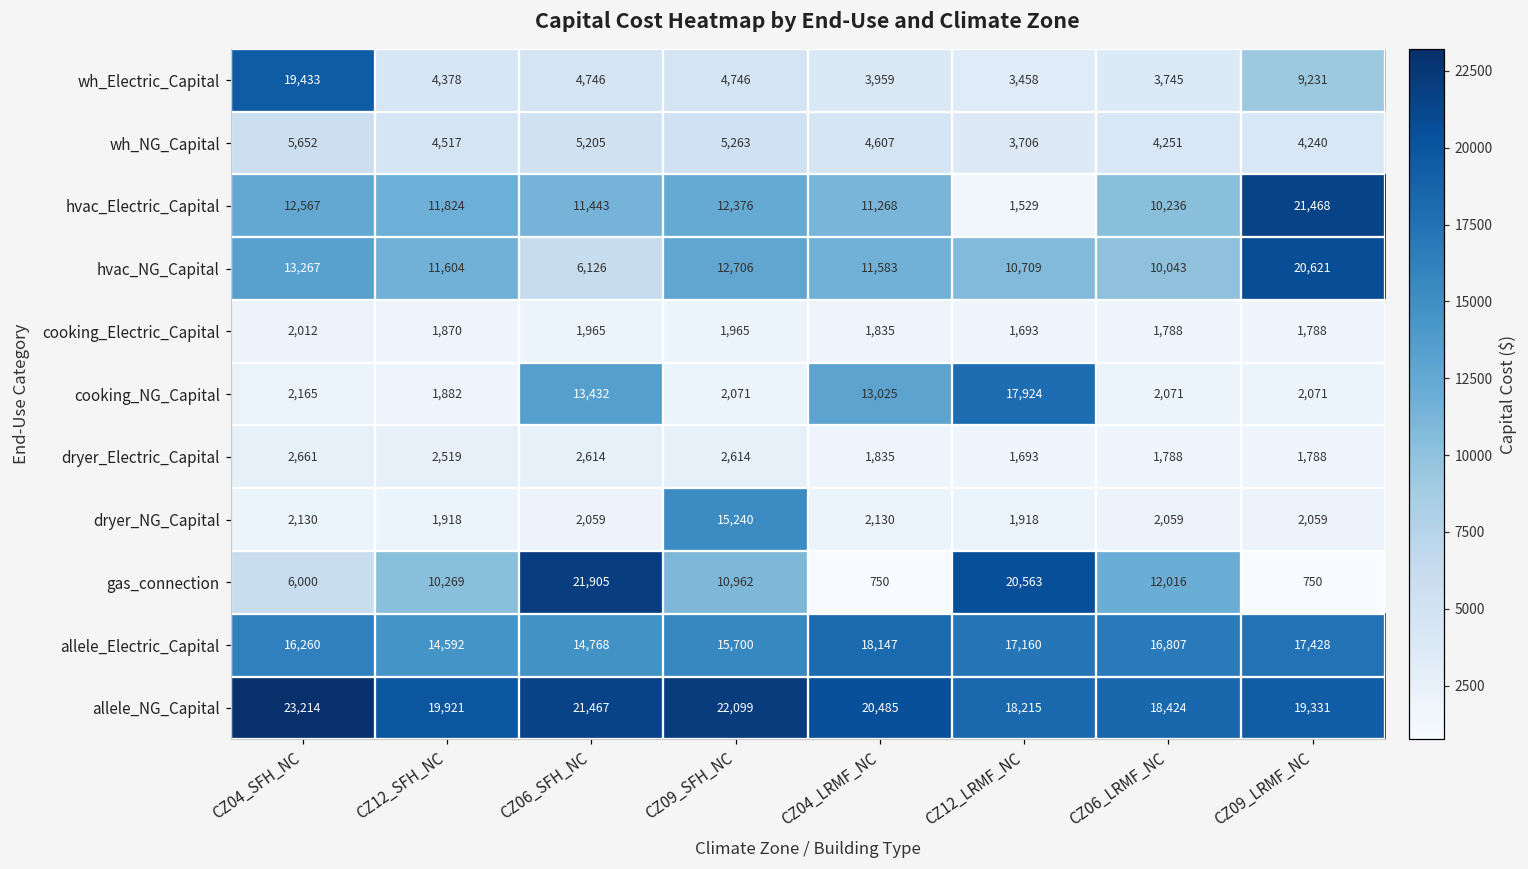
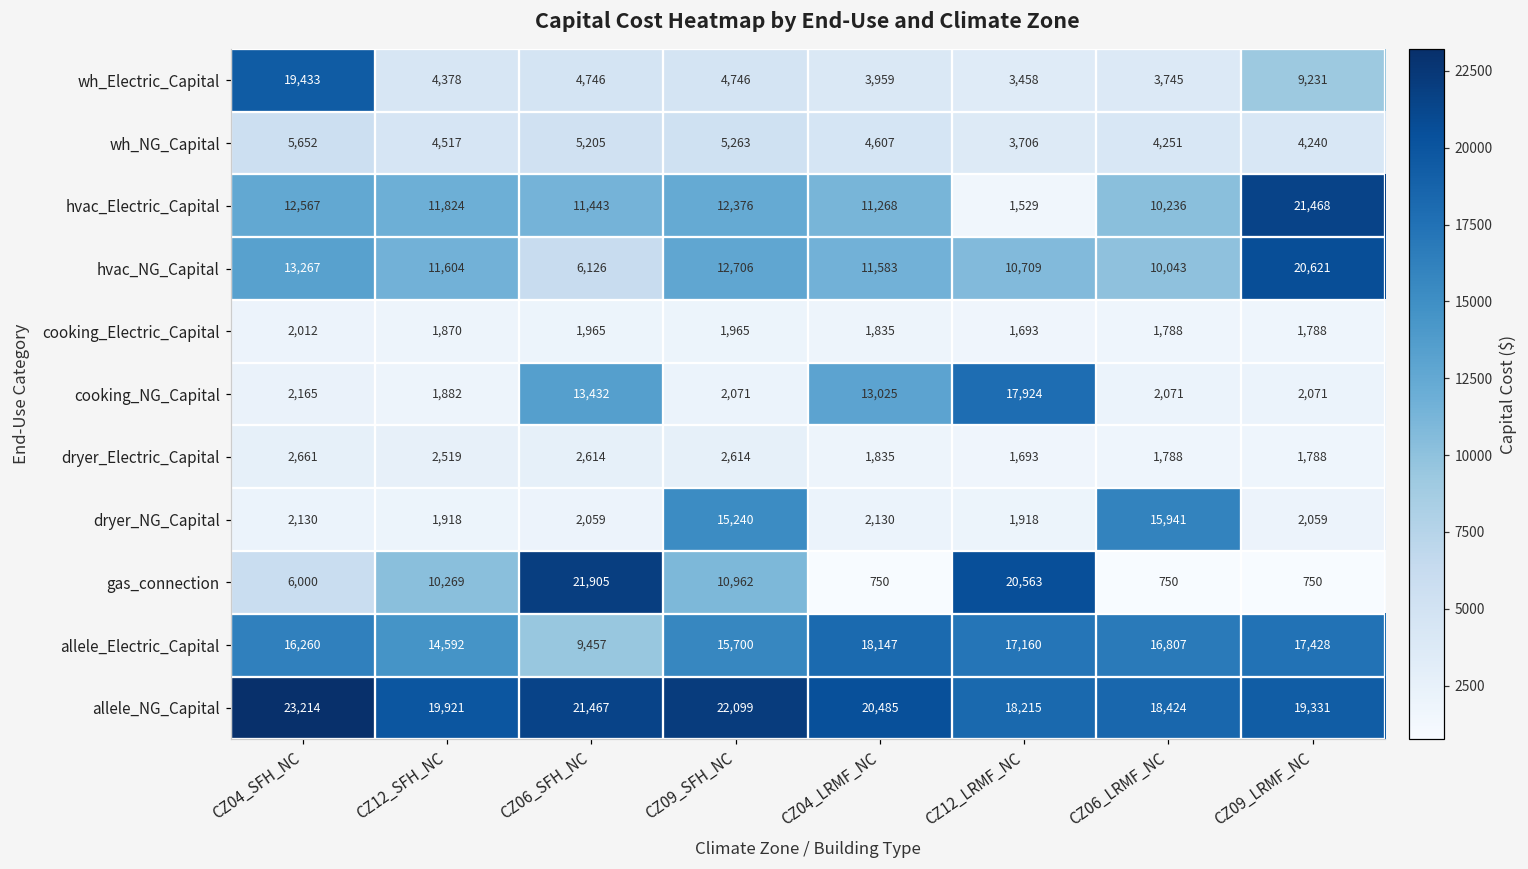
  {
    "wh_Electric_Capital": {
      "CZ04_SFH_NC": "19,433",
      "CZ12_SFH_NC": "4,378",
      "CZ06_SFH_NC": "4,746",
      "CZ09_SFH_NC": "4,746",
      "CZ04_LRMF_NC": "3,959",
      "CZ12_LRMF_NC": "3,458",
      "CZ06_LRMF_NC": "3,745",
      "CZ09_LRMF_NC": "9,231"
    },
    "wh_NG_Capital": {
      "CZ04_SFH_NC": "5,652",
      "CZ12_SFH_NC": "4,517",
      "CZ06_SFH_NC": "5,205",
      "CZ09_SFH_NC": "5,263",
      "CZ04_LRMF_NC": "4,607",
      "CZ12_LRMF_NC": "3,706",
      "CZ06_LRMF_NC": "4,251",
      "CZ09_LRMF_NC": "4,240"
    },
    "hvac_Electric_Capital": {
      "CZ04_SFH_NC": "12,567",
      "CZ12_SFH_NC": "11,824",
      "CZ06_SFH_NC": "11,443",
      "CZ09_SFH_NC": "12,376",
      "CZ04_LRMF_NC": "11,268",
      "CZ12_LRMF_NC": "1,529",
      "CZ06_LRMF_NC": "10,236",
      "CZ09_LRMF_NC": "21,468"
    },
    "hvac_NG_Capital": {
      "CZ04_SFH_NC": "13,267",
      "CZ12_SFH_NC": "11,604",
      "CZ06_SFH_NC": "6,126",
      "CZ09_SFH_NC": "12,706",
      "CZ04_LRMF_NC": "11,583",
      "CZ12_LRMF_NC": "10,709",
      "CZ06_LRMF_NC": "10,043",
      "CZ09_LRMF_NC": "20,621"
    },
    "cooking_Electric_Capital": {
      "CZ04_SFH_NC": "2,012",
      "CZ12_SFH_NC": "1,870",
      "CZ06_SFH_NC": "1,965",
      "CZ09_SFH_NC": "1,965",
      "CZ04_LRMF_NC": "1,835",
      "CZ12_LRMF_NC": "1,693",
      "CZ06_LRMF_NC": "1,788",
      "CZ09_LRMF_NC": "1,788"
    },
    "cooking_NG_Capital": {
      "CZ04_SFH_NC": "2,165",
      "CZ12_SFH_NC": "1,882",
      "CZ06_SFH_NC": "13,432",
      "CZ09_SFH_NC": "2,071",
      "CZ04_LRMF_NC": "13,025",
      "CZ12_LRMF_NC": "17,924",
      "CZ06_LRMF_NC": "2,071",
      "CZ09_LRMF_NC": "2,071"
    },
    "dryer_Electric_Capital": {
      "CZ04_SFH_NC": "2,661",
      "CZ12_SFH_NC": "2,519",
      "CZ06_SFH_NC": "2,614",
      "CZ09_SFH_NC": "2,614",
      "CZ04_LRMF_NC": "1,835",
      "CZ12_LRMF_NC": "1,693",
      "CZ06_LRMF_NC": "1,788",
      "CZ09_LRMF_NC": "1,788"
    },
    "dryer_NG_Capital": {
      "CZ04_SFH_NC": "2,130",
      "CZ12_SFH_NC": "1,918",
      "CZ06_SFH_NC": "2,059",
      "CZ09_SFH_NC": "15,240",
      "CZ04_LRMF_NC": "2,130",
      "CZ12_LRMF_NC": "1,918",
-     "CZ06_LRMF_NC": "2,059",
+     "CZ06_LRMF_NC": "15,941",
      "CZ09_LRMF_NC": "2,059"
    },
    "gas_connection": {
      "CZ04_SFH_NC": "6,000",
      "CZ12_SFH_NC": "10,269",
      "CZ06_SFH_NC": "21,905",
      "CZ09_SFH_NC": "10,962",
      "CZ04_LRMF_NC": "750",
      "CZ12_LRMF_NC": "20,563",
-     "CZ06_LRMF_NC": "12,016",
+     "CZ06_LRMF_NC": "750",
      "CZ09_LRMF_NC": "750"
    },
    "allele_Electric_Capital": {
      "CZ04_SFH_NC": "16,260",
      "CZ12_SFH_NC": "14,592",
-     "CZ06_SFH_NC": "14,768",
+     "CZ06_SFH_NC": "9,457",
      "CZ09_SFH_NC": "15,700",
      "CZ04_LRMF_NC": "18,147",
      "CZ12_LRMF_NC": "17,160",
      "CZ06_LRMF_NC": "16,807",
      "CZ09_LRMF_NC": "17,428"
    },
    "allele_NG_Capital": {
      "CZ04_SFH_NC": "23,214",
      "CZ12_SFH_NC": "19,921",
      "CZ06_SFH_NC": "21,467",
      "CZ09_SFH_NC": "22,099",
      "CZ04_LRMF_NC": "20,485",
      "CZ12_LRMF_NC": "18,215",
      "CZ06_LRMF_NC": "18,424",
      "CZ09_LRMF_NC": "19,331"
    }
  }
